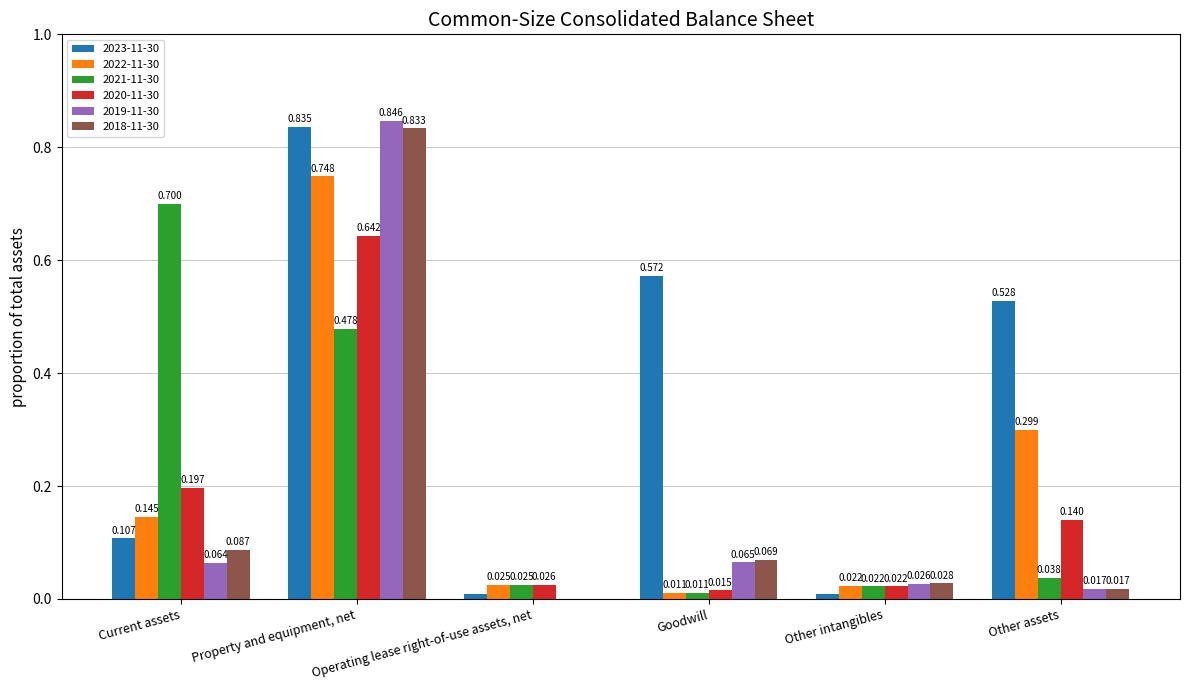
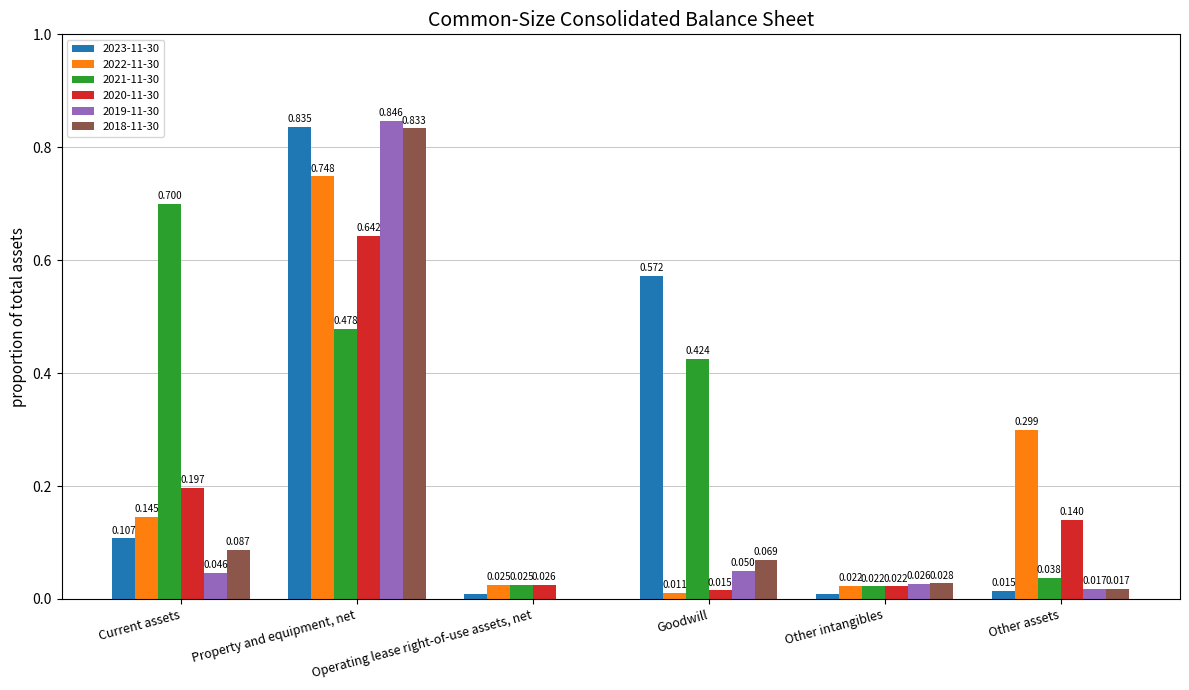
  {
    "2023-11-30": {
      "Current assets": 0.107,
      "Property and equipment, net": 0.835,
      "Goodwill": 0.572,
-     "Other assets": 0.528
+     "Other assets": 0.015
    },
    "2022-11-30": {
      "Current assets": 0.145,
      "Property and equipment, net": 0.748,
      "Operating lease right-of-use assets, net": 0.025,
      "Goodwill": 0.011,
      "Other intangibles": 0.022,
      "Other assets": 0.299
    },
    "2021-11-30": {
      "Current assets": 0.700,
      "Property and equipment, net": 0.478,
      "Operating lease right-of-use assets, net": 0.025,
-     "Goodwill": 0.011,
+     "Goodwill": 0.424,
      "Other intangibles": 0.022,
      "Other assets": 0.038
    },
    "2020-11-30": {
      "Current assets": 0.197,
      "Property and equipment, net": 0.642,
      "Operating lease right-of-use assets, net": 0.026,
      "Goodwill": 0.015,
      "Other intangibles": 0.022,
      "Other assets": 0.140
    },
    "2019-11-30": {
-     "Current assets": 0.064,
+     "Current assets": 0.046,
      "Property and equipment, net": 0.846,
-     "Goodwill": 0.065,
+     "Goodwill": 0.050,
      "Other intangibles": 0.026,
      "Other assets": 0.017
    },
    "2018-11-30": {
      "Current assets": 0.087,
      "Property and equipment, net": 0.833,
      "Goodwill": 0.069,
      "Other intangibles": 0.028,
      "Other assets": 0.017
    }
  }
